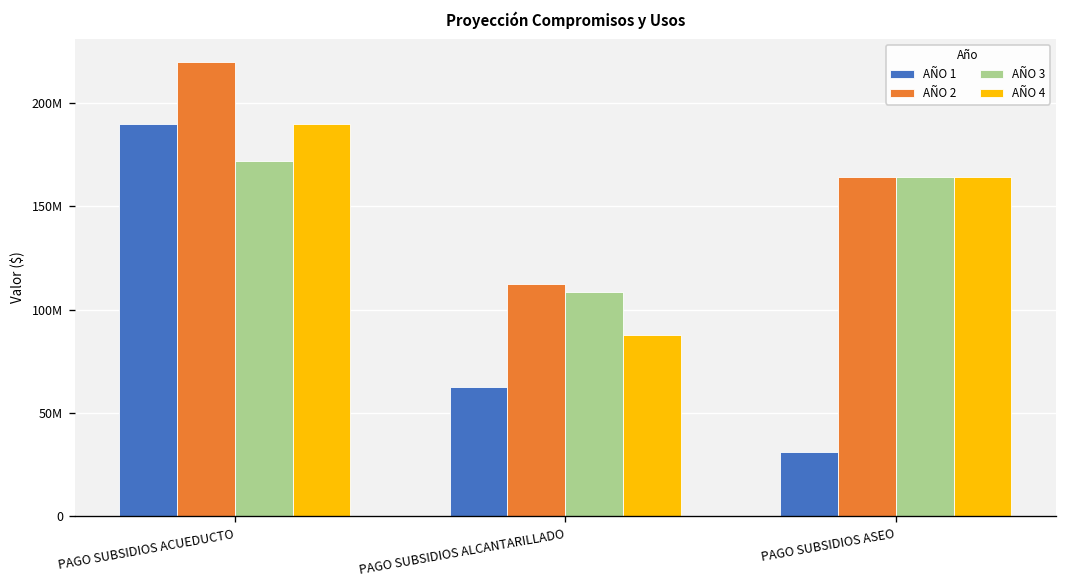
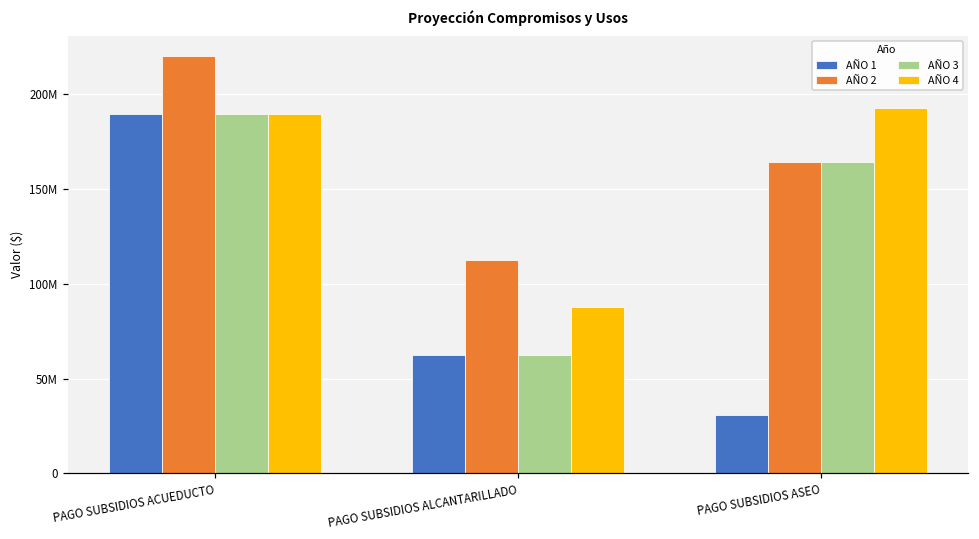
  {
    "AÑO 1": {
      "PAGO SUBSIDIOS ACUEDUCTO": 190000000,
      "PAGO SUBSIDIOS ALCANTARILLADO": 62000000,
      "PAGO SUBSIDIOS ASEO": 31000000
    },
    "AÑO 2": {
      "PAGO SUBSIDIOS ACUEDUCTO": 220000000,
      "PAGO SUBSIDIOS ALCANTARILLADO": 112000000,
      "PAGO SUBSIDIOS ASEO": 164000000
    },
    "AÑO 3": {
-     "PAGO SUBSIDIOS ACUEDUCTO": 172000000,
-     "PAGO SUBSIDIOS ALCANTARILLADO": 108000000,
+     "PAGO SUBSIDIOS ACUEDUCTO": 190000000,
+     "PAGO SUBSIDIOS ALCANTARILLADO": 62000000,
      "PAGO SUBSIDIOS ASEO": 164000000
    },
    "AÑO 4": {
      "PAGO SUBSIDIOS ACUEDUCTO": 190000000,
      "PAGO SUBSIDIOS ALCANTARILLADO": 87000000,
-     "PAGO SUBSIDIOS ASEO": 164000000
+     "PAGO SUBSIDIOS ASEO": 192000000
    }
  }
